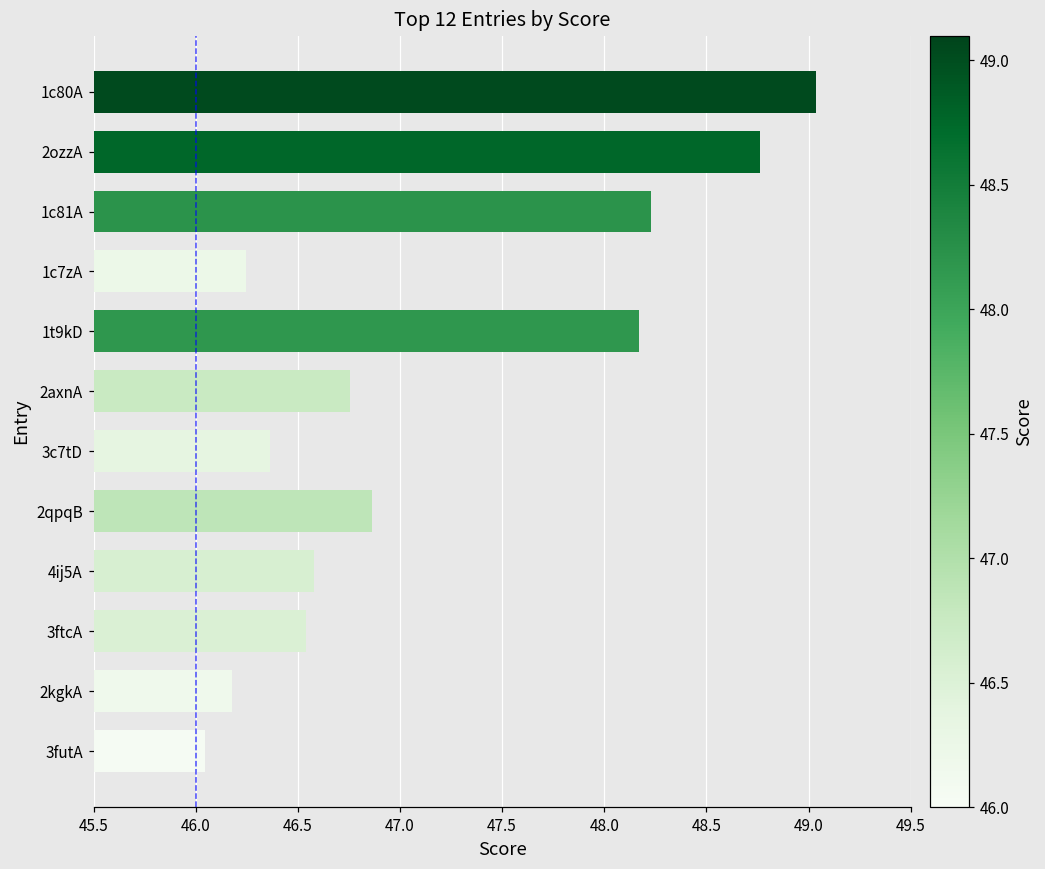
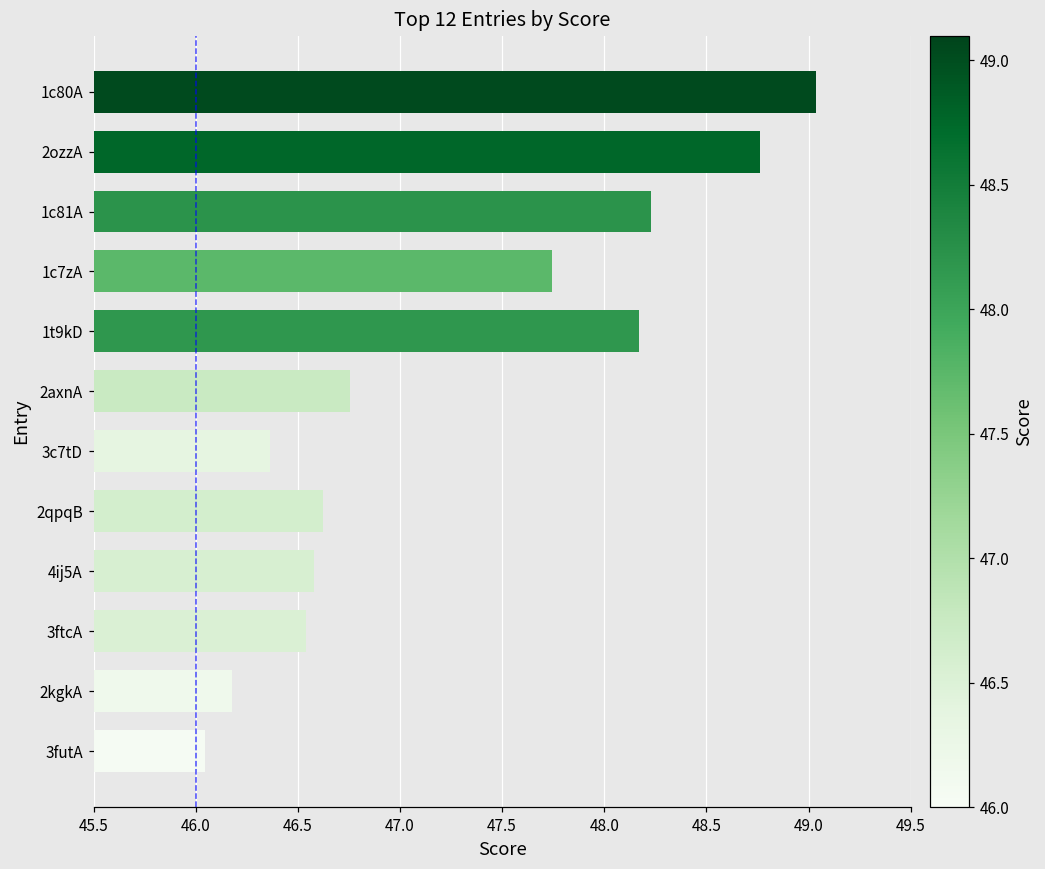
  {
    "1c80A": 49.04,
    "2ozzA": 48.76,
    "1c81A": 48.23,
-   "1c7zA": 46.25,
+   "1c7zA": 47.74,
    "1t9kD": 48.17,
    "2axnA": 46.75,
    "3c7tD": 46.36,
-   "2qpqB": 46.86,
+   "2qpqB": 46.62,
    "4ij5A": 46.58,
    "3ftcA": 46.54,
    "2kgkA": 46.18,
    "3futA": 46.05
  }
